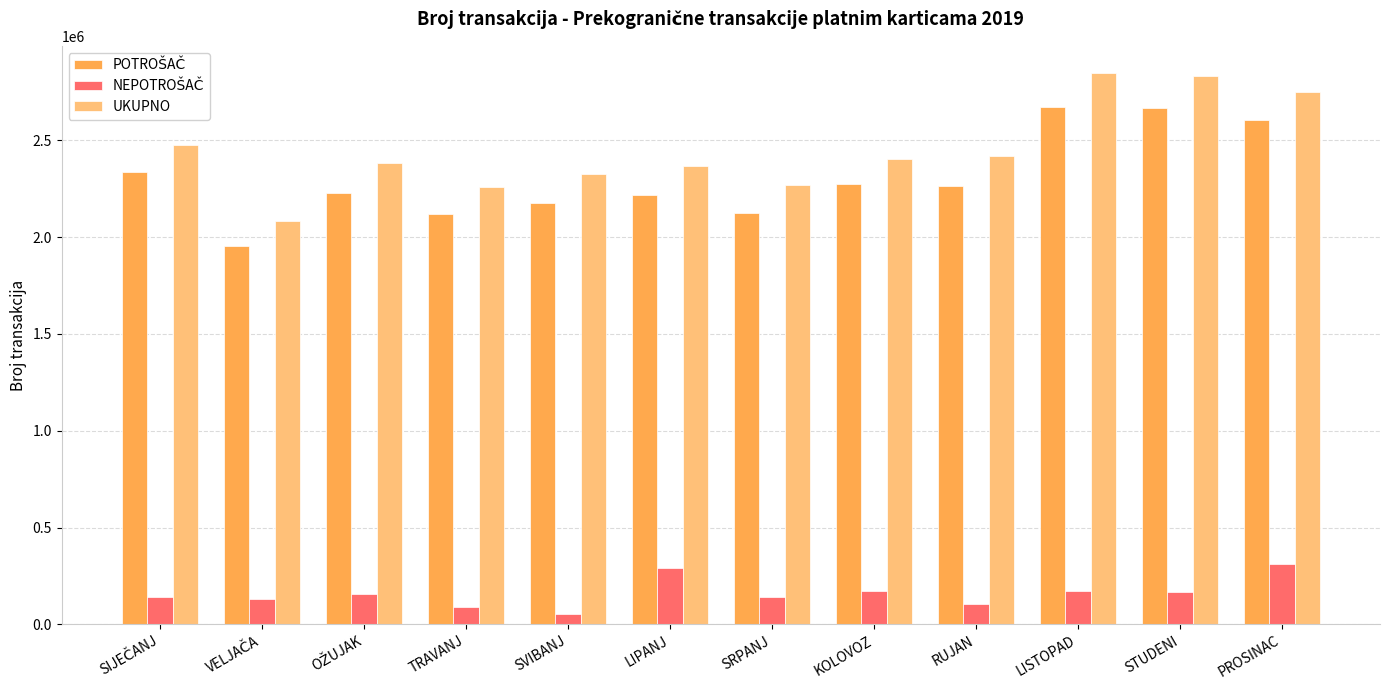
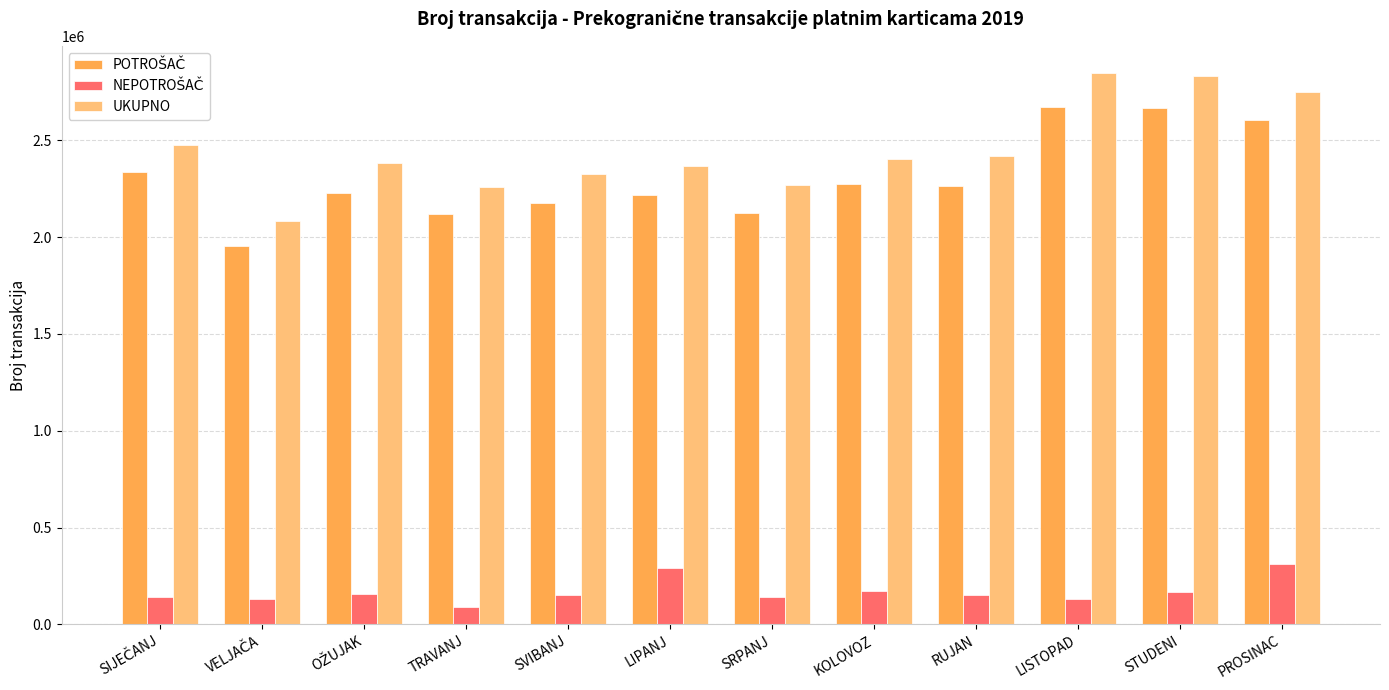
  {
    "NEPOTROŠAČ": {
      "SIJEČANJ": 140000,
      "VELJAČA": 130000,
      "OŽUJAK": 150000,
      "TRAVANJ": 90000,
-     "SVIBANJ": 50000,
+     "SVIBANJ": 150000,
      "LIPANJ": 290000,
      "SRPANJ": 140000,
      "KOLOVOZ": 170000,
-     "RUJAN": 110000,
-     "LISTOPAD": 170000,
+     "RUJAN": 150000,
+     "LISTOPAD": 130000,
      "STUDENI": 170000,
      "PROSINAC": 310000
    }
  }
